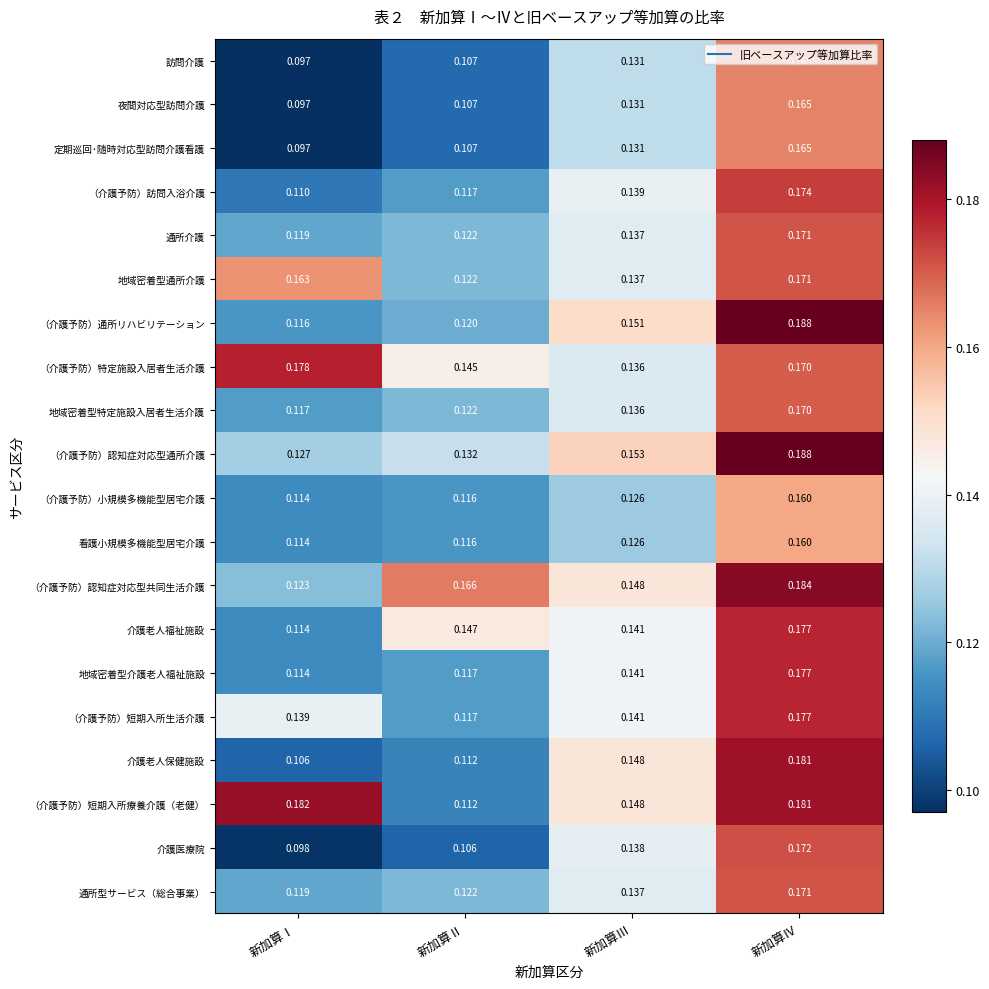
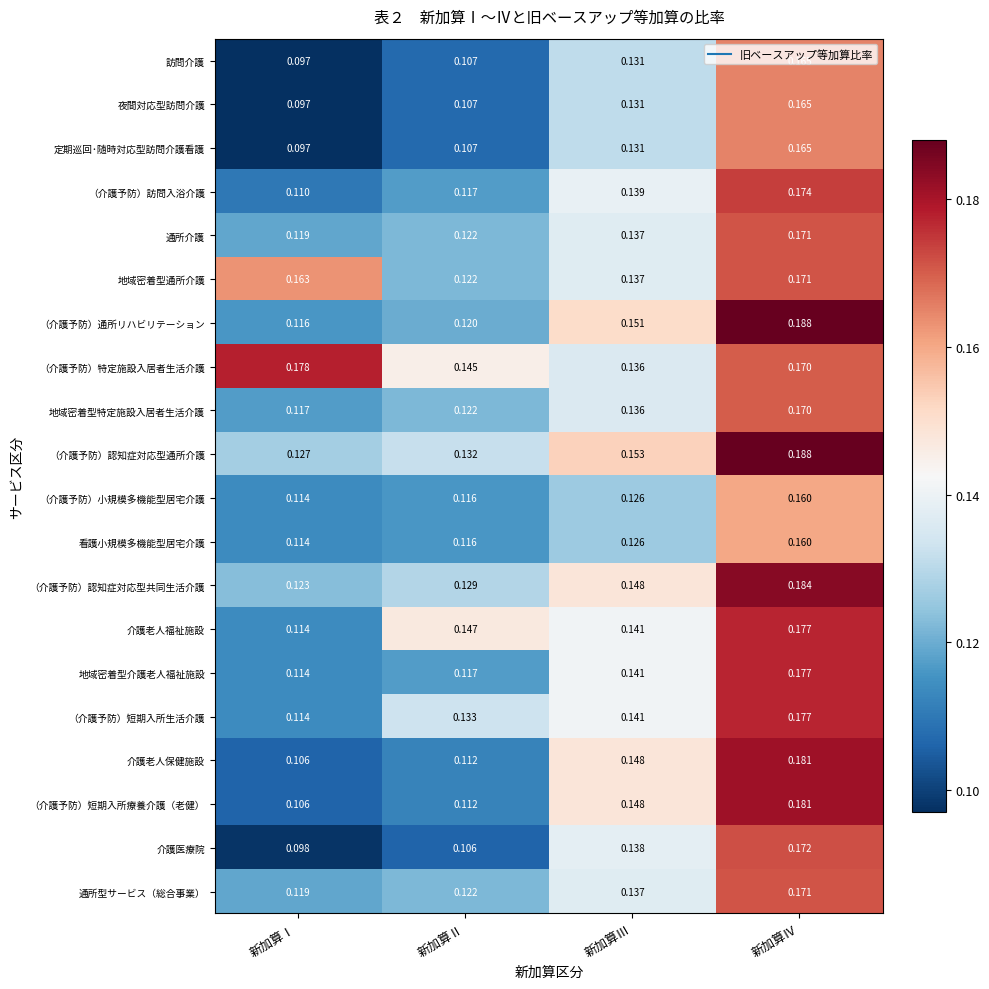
  {
    "訪問介護": {
      "新加算Ⅰ": 0.097,
      "新加算Ⅱ": 0.107,
      "新加算Ⅲ": 0.131
    },
    "夜間対応型訪問介護": {
      "新加算Ⅰ": 0.097,
      "新加算Ⅱ": 0.107,
      "新加算Ⅲ": 0.131,
      "新加算Ⅳ": 0.165
    },
    "定期巡回･随時対応型訪問介護看護": {
      "新加算Ⅰ": 0.097,
      "新加算Ⅱ": 0.107,
      "新加算Ⅲ": 0.131,
      "新加算Ⅳ": 0.165
    },
    "（介護予防）訪問入浴介護": {
      "新加算Ⅰ": 0.110,
      "新加算Ⅱ": 0.117,
      "新加算Ⅲ": 0.139,
      "新加算Ⅳ": 0.174
    },
    "通所介護": {
      "新加算Ⅰ": 0.119,
      "新加算Ⅱ": 0.122,
      "新加算Ⅲ": 0.137,
      "新加算Ⅳ": 0.171
    },
    "地域密着型通所介護": {
      "新加算Ⅰ": 0.163,
      "新加算Ⅱ": 0.122,
      "新加算Ⅲ": 0.137,
      "新加算Ⅳ": 0.171
    },
    "（介護予防）通所リハビリテーション": {
      "新加算Ⅰ": 0.116,
      "新加算Ⅱ": 0.120,
      "新加算Ⅲ": 0.151,
      "新加算Ⅳ": 0.188
    },
    "（介護予防）特定施設入居者生活介護": {
      "新加算Ⅰ": 0.178,
      "新加算Ⅱ": 0.145,
      "新加算Ⅲ": 0.136,
      "新加算Ⅳ": 0.170
    },
    "地域密着型特定施設入居者生活介護": {
      "新加算Ⅰ": 0.117,
      "新加算Ⅱ": 0.122,
      "新加算Ⅲ": 0.136,
      "新加算Ⅳ": 0.170
    },
    "（介護予防）認知症対応型通所介護": {
      "新加算Ⅰ": 0.127,
      "新加算Ⅱ": 0.132,
      "新加算Ⅲ": 0.153,
      "新加算Ⅳ": 0.188
    },
    "（介護予防）小規模多機能型居宅介護": {
      "新加算Ⅰ": 0.114,
      "新加算Ⅱ": 0.116,
      "新加算Ⅲ": 0.126,
      "新加算Ⅳ": 0.160
    },
    "看護小規模多機能型居宅介護": {
      "新加算Ⅰ": 0.114,
      "新加算Ⅱ": 0.116,
      "新加算Ⅲ": 0.126,
      "新加算Ⅳ": 0.160
    },
    "（介護予防）認知症対応型共同生活介護": {
      "新加算Ⅰ": 0.123,
-     "新加算Ⅱ": 0.166,
+     "新加算Ⅱ": 0.129,
      "新加算Ⅲ": 0.148,
      "新加算Ⅳ": 0.184
    },
    "介護老人福祉施設": {
      "新加算Ⅰ": 0.114,
      "新加算Ⅱ": 0.147,
      "新加算Ⅲ": 0.141,
      "新加算Ⅳ": 0.177
    },
    "地域密着型介護老人福祉施設": {
      "新加算Ⅰ": 0.114,
      "新加算Ⅱ": 0.117,
      "新加算Ⅲ": 0.141,
      "新加算Ⅳ": 0.177
    },
    "（介護予防）短期入所生活介護": {
-     "新加算Ⅰ": 0.139,
-     "新加算Ⅱ": 0.117,
+     "新加算Ⅰ": 0.114,
+     "新加算Ⅱ": 0.133,
      "新加算Ⅲ": 0.141,
      "新加算Ⅳ": 0.177
    },
    "介護老人保健施設": {
      "新加算Ⅰ": 0.106,
      "新加算Ⅱ": 0.112,
      "新加算Ⅲ": 0.148,
      "新加算Ⅳ": 0.181
    },
    "（介護予防）短期入所療養介護（老健）": {
-     "新加算Ⅰ": 0.182,
+     "新加算Ⅰ": 0.106,
      "新加算Ⅱ": 0.112,
      "新加算Ⅲ": 0.148,
      "新加算Ⅳ": 0.181
    },
    "介護医療院": {
      "新加算Ⅰ": 0.098,
      "新加算Ⅱ": 0.106,
      "新加算Ⅲ": 0.138,
      "新加算Ⅳ": 0.172
    },
    "通所型サービス（総合事業）": {
      "新加算Ⅰ": 0.119,
      "新加算Ⅱ": 0.122,
      "新加算Ⅲ": 0.137,
      "新加算Ⅳ": 0.171
    }
  }
